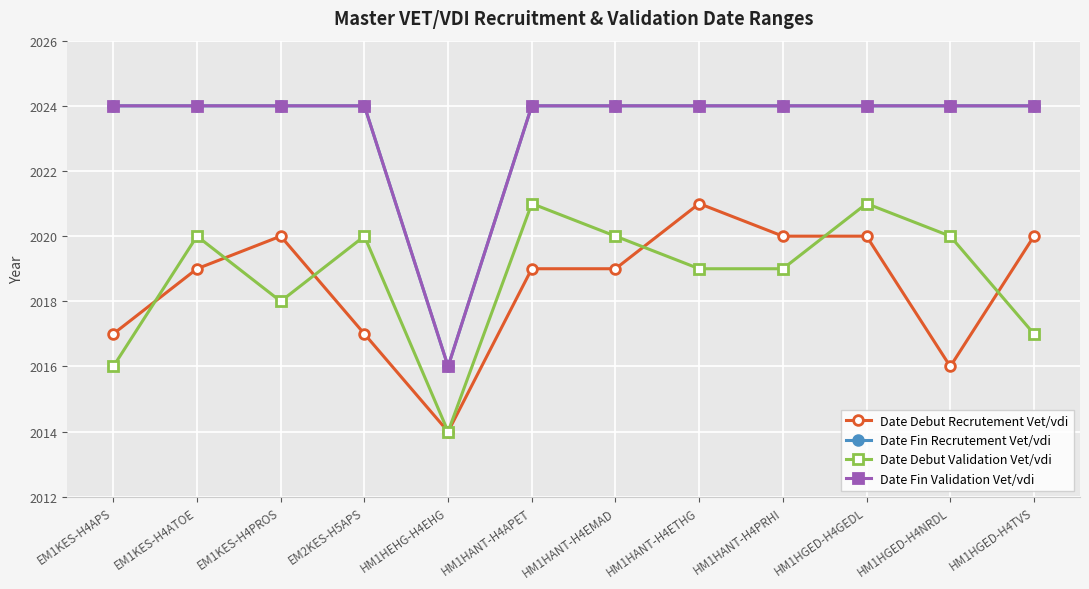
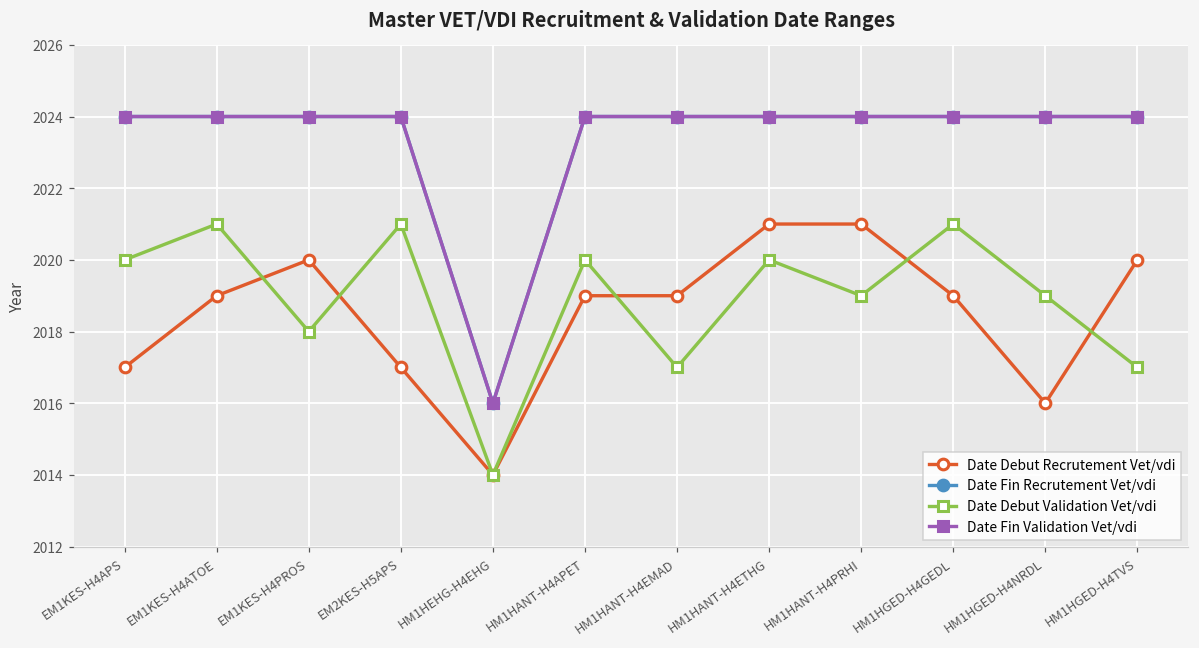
  {
    "Date Debut Recrutement Vet/vdi": {
      "EM1KES-H4APS": 2017,
      "EM1KES-H4ATOE": 2019,
      "EM1KES-H4PROS": 2020,
      "EM2KES-H5APS": 2017,
      "HM1HANT-H4APET": 2019,
      "HM1HANT-H4EMAD": 2019,
      "HM1HANT-H4ETHG": 2021,
-     "HM1HANT-H4PRHI": 2020,
-     "HM1HGED-H4GEDL": 2020,
+     "HM1HANT-H4PRHI": 2021,
+     "HM1HGED-H4GEDL": 2019,
      "HM1HGED-H4NRDL": 2016,
      "HM1HGED-H4TVS": 2020
    },
    "Date Fin Validation Vet/vdi": {
      "EM1KES-H4APS": 2024,
      "EM1KES-H4ATOE": 2024,
      "EM1KES-H4PROS": 2024,
      "EM2KES-H5APS": 2024,
      "HM1HEHG-H4EHG": 2016,
      "HM1HANT-H4APET": 2024,
      "HM1HANT-H4EMAD": 2024,
      "HM1HANT-H4ETHG": 2024,
      "HM1HANT-H4PRHI": 2024,
      "HM1HGED-H4GEDL": 2024,
      "HM1HGED-H4NRDL": 2024,
      "HM1HGED-H4TVS": 2024
    },
    "Date Debut Validation Vet/vdi": {
-     "EM1KES-H4APS": 2016,
-     "EM1KES-H4ATOE": 2020,
+     "EM1KES-H4APS": 2020,
+     "EM1KES-H4ATOE": 2021,
      "EM1KES-H4PROS": 2018,
-     "EM2KES-H5APS": 2020,
-     "HM1HANT-H4APET": 2021,
-     "HM1HANT-H4EMAD": 2020,
-     "HM1HANT-H4ETHG": 2019,
+     "EM2KES-H5APS": 2021,
+     "HM1HANT-H4APET": 2020,
+     "HM1HANT-H4EMAD": 2017,
+     "HM1HANT-H4ETHG": 2020,
      "HM1HANT-H4PRHI": 2019,
      "HM1HGED-H4GEDL": 2021,
-     "HM1HGED-H4NRDL": 2020,
+     "HM1HGED-H4NRDL": 2019,
      "HM1HGED-H4TVS": 2017
    }
  }
